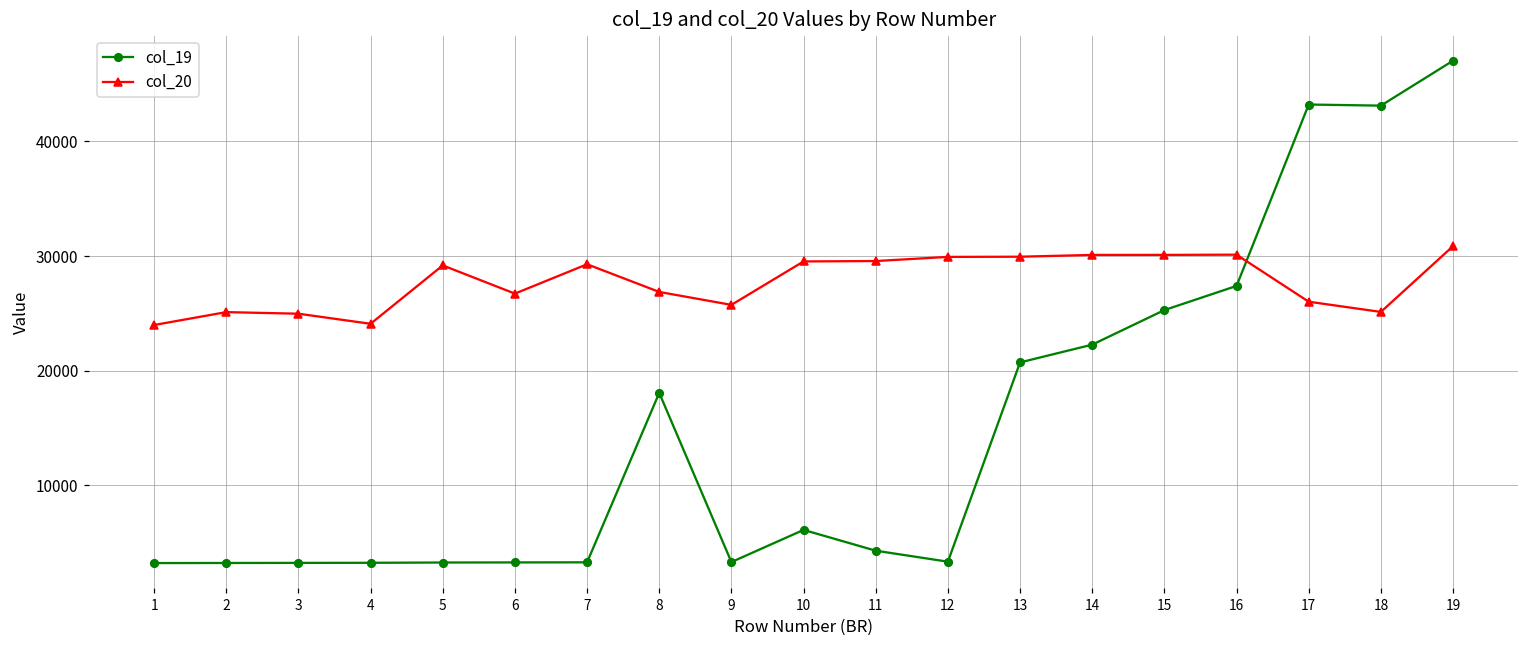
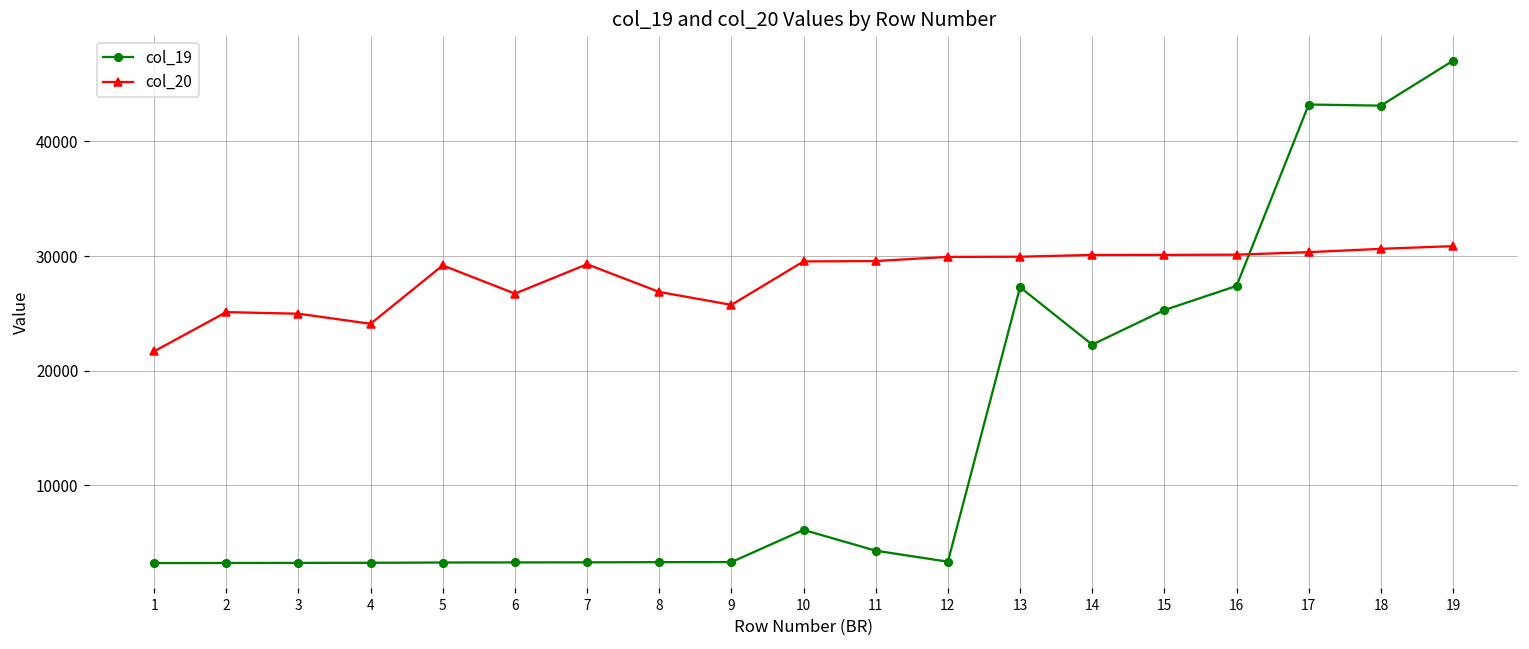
  {
    "col_19": {
      "1": 3200,
      "2": 3200,
      "3": 3200,
      "4": 3300,
      "5": 3300,
      "6": 3300,
      "7": 3300,
-     "8": 18100,
+     "8": 3300,
      "9": 3300,
      "10": 6100,
      "11": 4300,
      "12": 3300,
-     "13": 20700,
+     "13": 27300,
      "14": 22300,
      "15": 25300,
      "16": 27400,
      "17": 43200,
      "18": 43100,
      "19": 47000
    },
    "col_20": {
-     "1": 24000,
+     "1": 21700,
      "2": 25100,
      "3": 25000,
      "4": 24100,
      "5": 29200,
      "6": 26700,
      "7": 29300,
      "8": 26900,
      "9": 25700,
      "10": 29500,
      "11": 29600,
      "12": 29900,
      "13": 29900,
      "14": 30100,
      "15": 30100,
      "16": 30100,
-     "17": 26000,
-     "18": 25100,
+     "17": 30300,
+     "18": 30600,
      "19": 30900
    }
  }
